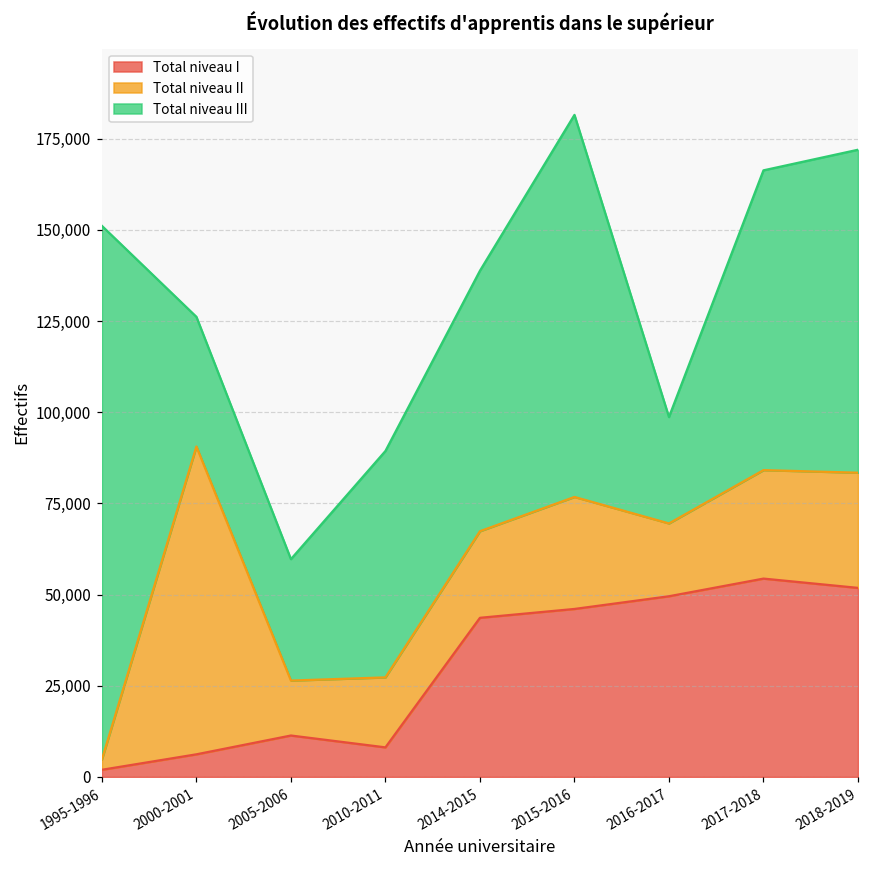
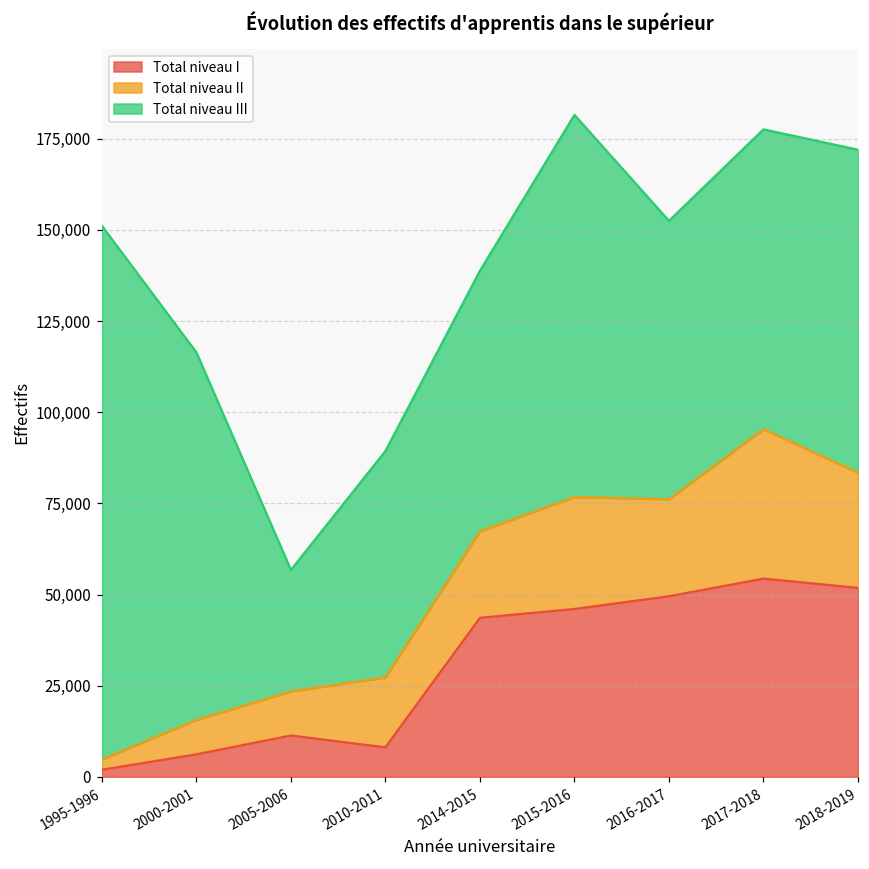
  {
    "Total niveau I": {
      "1995-1996": "2,000",
      "2000-2001": "6,000",
      "2005-2006": "11,000",
      "2010-2011": "8,000",
      "2014-2015": "44,000",
      "2015-2016": "46,000",
      "2016-2017": "50,000",
      "2017-2018": "54,000",
      "2018-2019": "52,000"
    },
    "Total niveau II": {
      "1995-1996": "3,000",
-     "2000-2001": "84,000",
-     "2005-2006": "15,000",
+     "2000-2001": "9,000",
+     "2005-2006": "12,000",
      "2010-2011": "19,000",
      "2014-2015": "24,000",
      "2015-2016": "31,000",
-     "2016-2017": "20,000",
-     "2017-2018": "30,000",
+     "2016-2017": "27,000",
+     "2017-2018": "41,000",
      "2018-2019": "32,000"
    },
    "Total niveau III": {
      "1995-1996": "146,000",
-     "2000-2001": "36,000",
+     "2000-2001": "101,000",
      "2005-2006": "33,000",
      "2010-2011": "62,000",
      "2014-2015": "71,000",
      "2015-2016": "105,000",
-     "2016-2017": "29,000",
+     "2016-2017": "76,000",
      "2017-2018": "82,000",
      "2018-2019": "89,000"
    }
  }
